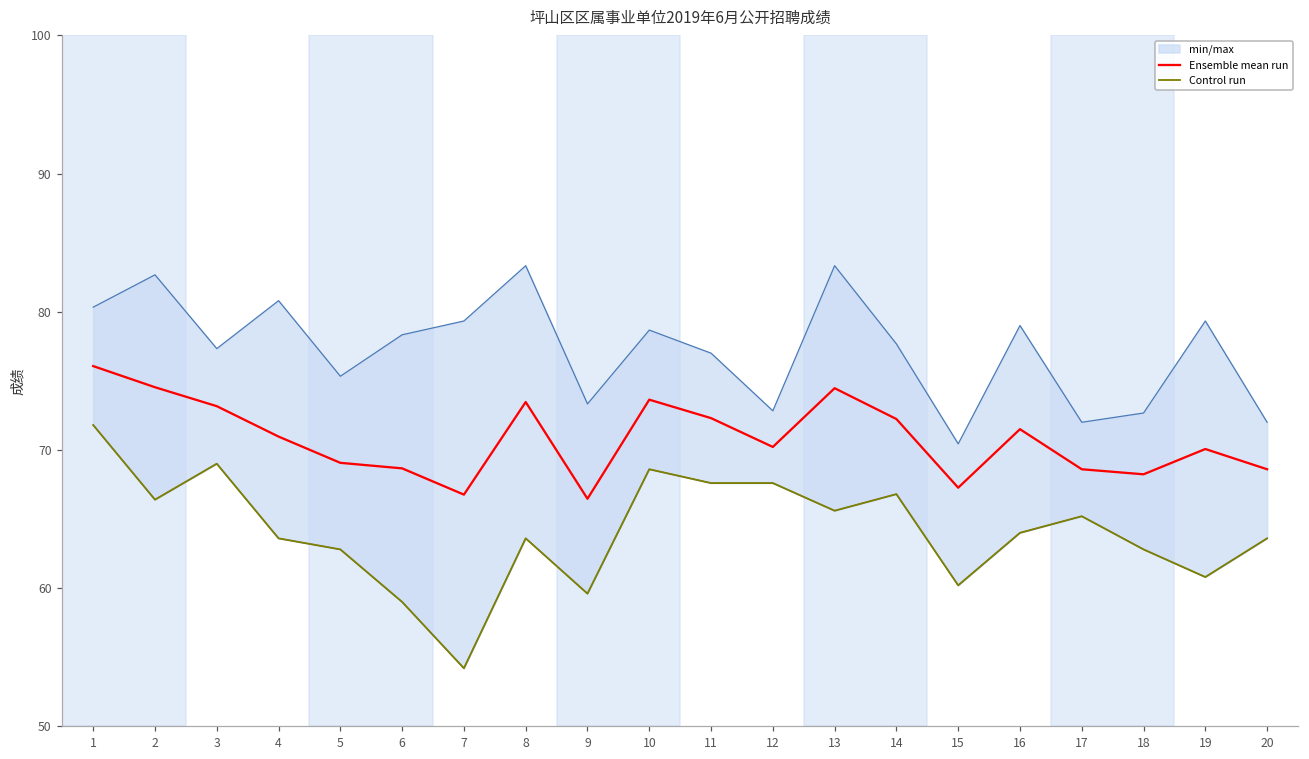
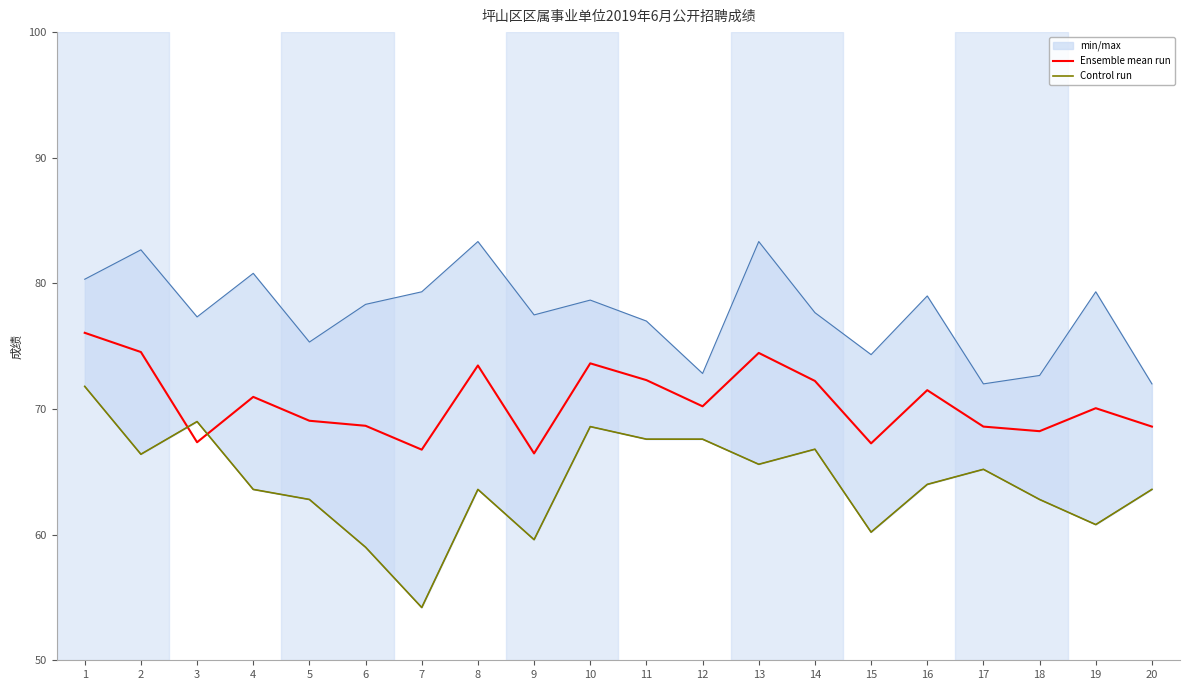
  {
    "Ensemble mean run": {
      "1": 76.1,
      "2": 74.5,
-     "3": 73.2,
+     "3": 67.4,
      "4": 71.0,
      "5": 69.1,
      "6": 68.7,
      "7": 66.8,
      "8": 73.5,
      "9": 66.5,
      "10": 73.6,
      "11": 72.3,
      "12": 70.2,
      "13": 74.5,
      "14": 72.2,
      "15": 67.3,
      "16": 71.5,
      "17": 68.6,
      "18": 68.2,
      "19": 70.1,
      "20": 68.6
    },
    "Control run": {
      "1": 71.8,
      "2": 66.4,
      "3": 69.0,
      "4": 63.6,
      "5": 62.8,
      "6": 59.0,
      "7": 54.2,
      "8": 63.6,
      "9": 59.6,
      "10": 68.6,
      "11": 67.6,
      "12": 67.6,
      "13": 65.6,
      "14": 66.8,
      "15": 60.2,
      "16": 64.0,
      "17": 65.2,
      "18": 62.8,
      "19": 60.8,
      "20": 63.6
    },
    "min/max": {
      "1": 80.3,
      "2": 82.7,
      "3": 77.3,
      "4": 80.8,
      "5": 75.3,
      "6": 78.3,
      "7": 79.3,
      "8": 83.3,
-     "9": 73.3,
+     "9": 77.5,
      "10": 78.7,
      "11": 77.0,
      "12": 72.8,
      "13": 83.3,
      "14": 77.7,
-     "15": 70.4,
+     "15": 74.3,
      "16": 79.0,
      "17": 72.0,
      "18": 72.7,
      "19": 79.3,
      "20": 72.0
    }
  }
